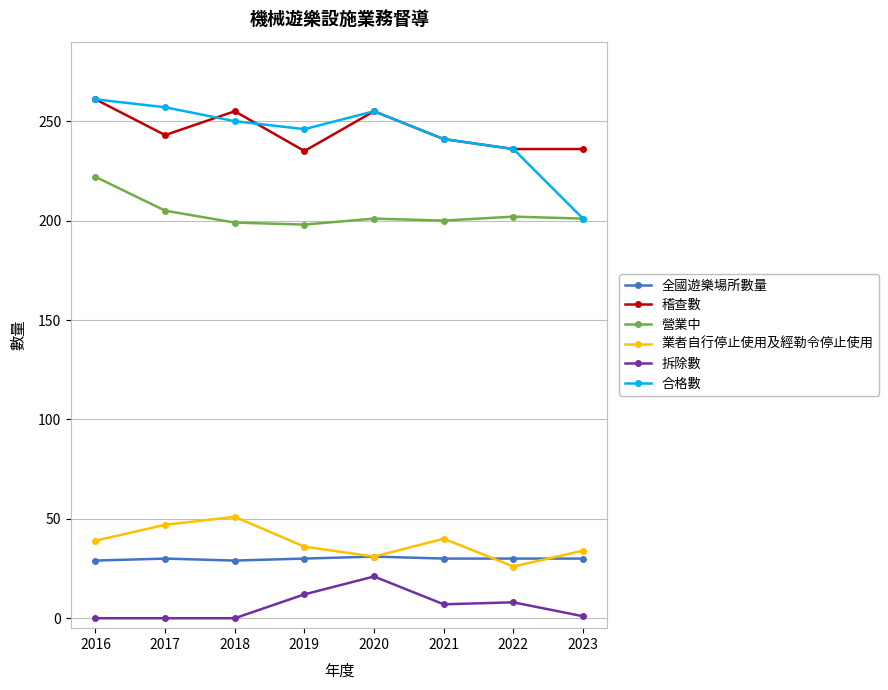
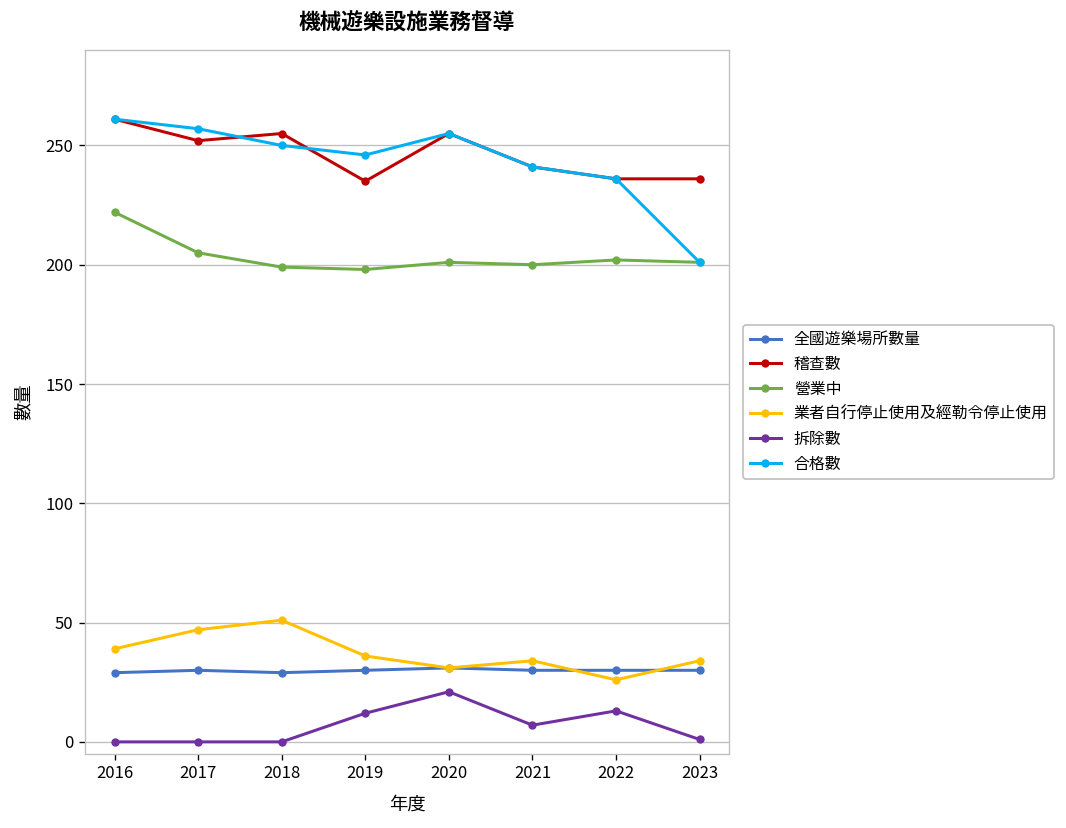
  {
    "全國遊樂場所數量": {
      "2016": 29,
      "2017": 30,
      "2018": 29,
      "2019": 30,
      "2021": 30,
      "2022": 30,
      "2023": 30
    },
    "稽查數": {
-     "2017": 243,
+     "2017": 252,
      "2018": 255,
      "2019": 235,
      "2023": 236
    },
    "營業中": {
      "2016": 222,
      "2017": 205,
      "2018": 199,
      "2019": 198,
      "2020": 201,
      "2021": 200,
      "2022": 202
    },
    "業者自行停止使用及經勒令停止使用": {
      "2016": 39,
      "2017": 47,
      "2018": 51,
      "2019": 36,
-     "2021": 40,
+     "2021": 34,
      "2022": 26,
      "2023": 34
    },
    "拆除數": {
      "2016": 0,
      "2017": 0,
      "2018": 0,
      "2019": 12,
      "2020": 21,
      "2021": 7,
-     "2022": 8,
+     "2022": 13,
      "2023": 1
    },
    "合格數": {
      "2017": 257,
      "2018": 250,
      "2019": 246
    }
  }
